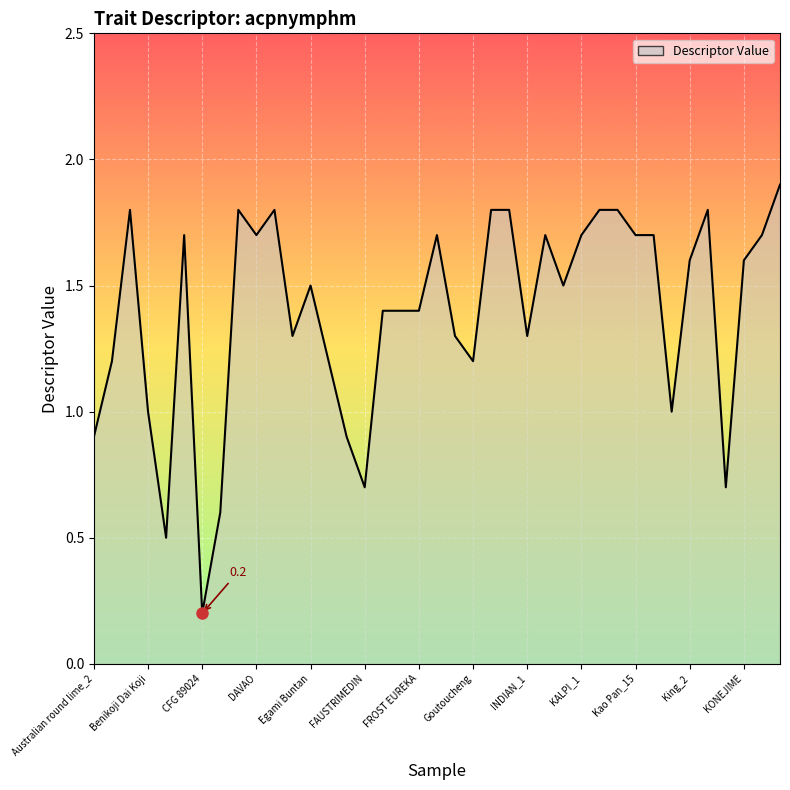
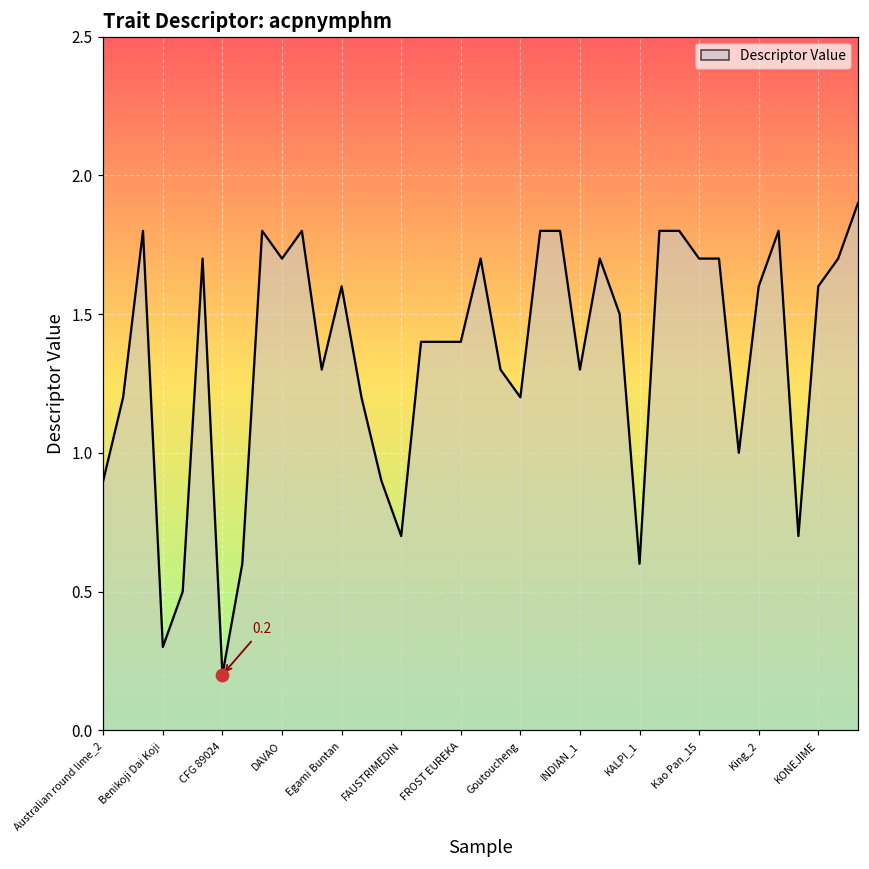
  {
    "Descriptor Value": {
      "Australian round lime_2": 0.9,
-     "Benikoji Dai Koji": 1.0,
+     "Benikoji Dai Koji": 0.3,
      "DAVAO": 1.7,
-     "Egami Buntan": 1.5,
+     "Egami Buntan": 1.6,
      "FAUSTRIMEDIN": 0.7,
      "FROST EUREKA": 1.4,
      "Goutoucheng": 1.2,
      "INDIAN_1": 1.3,
-     "KALPI_1": 1.7,
+     "KALPI_1": 0.6,
      "Kao Pan_15": 1.7,
      "King_2": 1.6,
      "KONEJIME": 1.6
    }
  }
